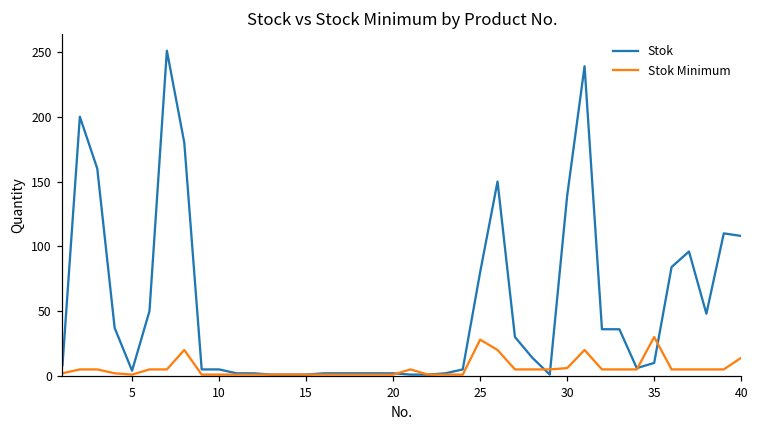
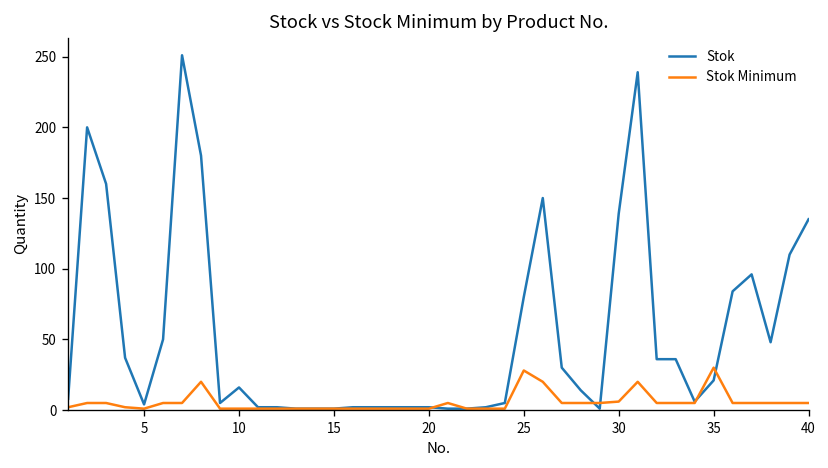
  {
    "Stok": {
      "5": 4,
-     "10": 5,
+     "10": 16,
      "25": 80,
      "30": 139,
-     "35": 10,
-     "40": 108
+     "35": 21,
+     "40": 135
    },
    "Stok Minimum": {
      "5": 1,
      "10": 1,
      "25": 28,
      "30": 6,
      "35": 30,
-     "40": 14
+     "40": 5
    }
  }
